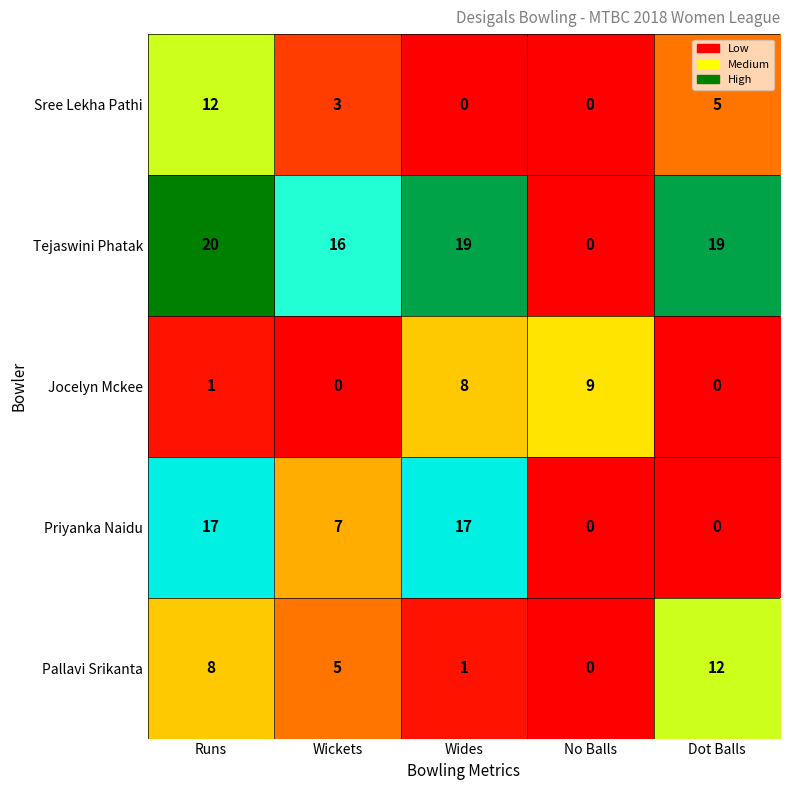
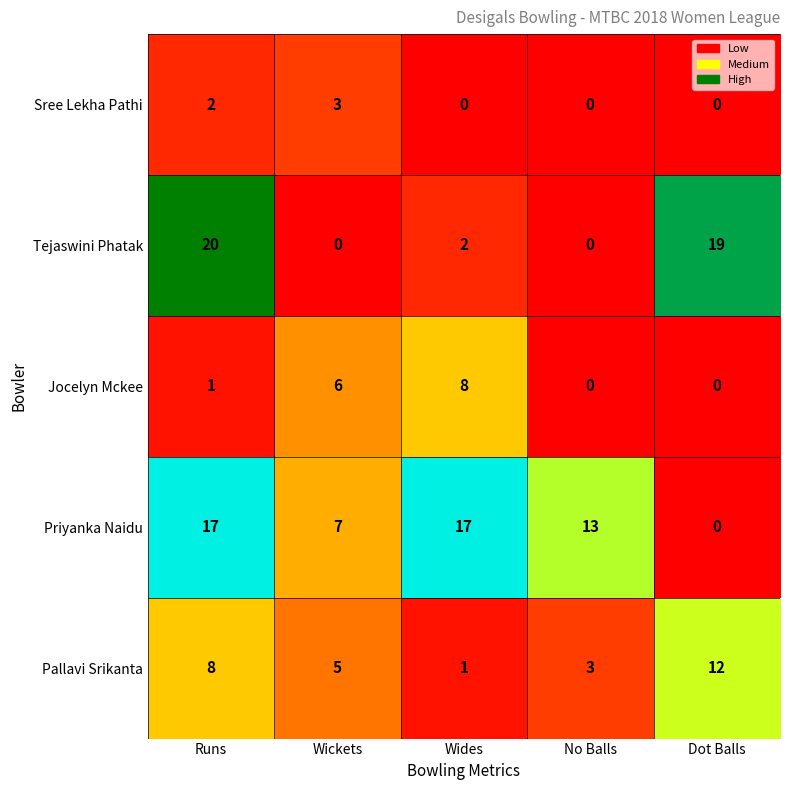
  {
    "Sree Lekha Pathi": {
-     "Runs": 12,
+     "Runs": 2,
      "Wickets": 3,
      "Wides": 0,
      "No Balls": 0,
-     "Dot Balls": 5
+     "Dot Balls": 0
    },
    "Tejaswini Phatak": {
      "Runs": 20,
-     "Wickets": 16,
-     "Wides": 19,
+     "Wickets": 0,
+     "Wides": 2,
      "No Balls": 0,
      "Dot Balls": 19
    },
    "Jocelyn Mckee": {
      "Runs": 1,
-     "Wickets": 0,
+     "Wickets": 6,
      "Wides": 8,
-     "No Balls": 9,
+     "No Balls": 0,
      "Dot Balls": 0
    },
    "Priyanka Naidu": {
      "Runs": 17,
      "Wickets": 7,
      "Wides": 17,
-     "No Balls": 0,
+     "No Balls": 13,
      "Dot Balls": 0
    },
    "Pallavi Srikanta": {
      "Runs": 8,
      "Wickets": 5,
      "Wides": 1,
-     "No Balls": 0,
+     "No Balls": 3,
      "Dot Balls": 12
    }
  }
